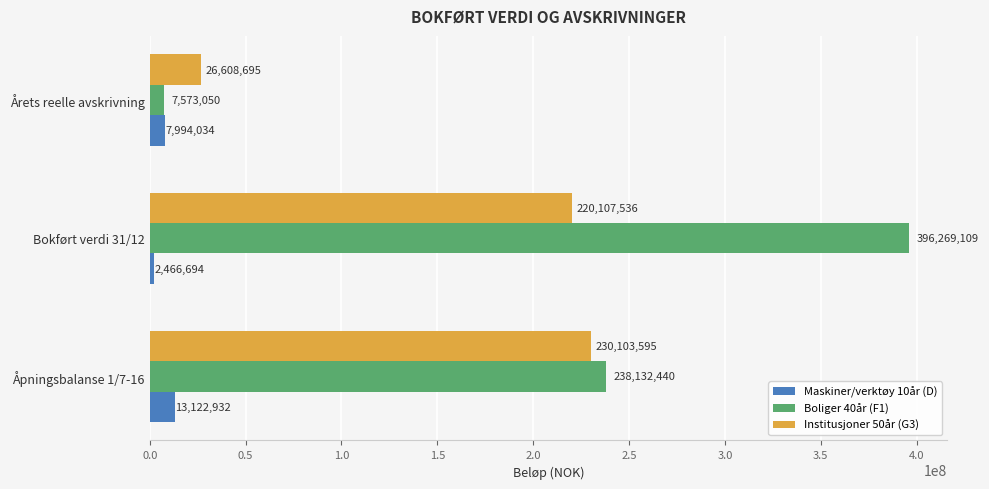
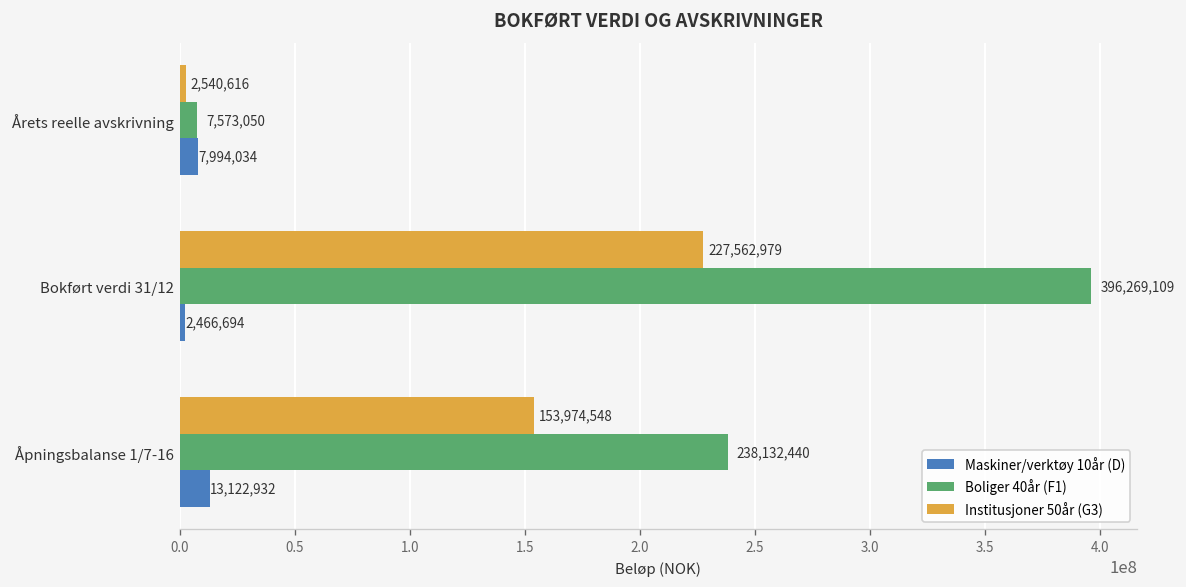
  {
    "Maskiner/verktøy 10år (D)": {
      "Årets reelle avskrivning": "7,994,034",
      "Bokført verdi 31/12": "2,466,694",
      "Åpningsbalanse 1/7-16": "13,122,932"
    },
    "Boliger 40år (F1)": {
      "Årets reelle avskrivning": "7,573,050",
      "Bokført verdi 31/12": "396,269,109",
      "Åpningsbalanse 1/7-16": "238,132,440"
    },
    "Institusjoner 50år (G3)": {
-     "Årets reelle avskrivning": "26,608,695",
-     "Bokført verdi 31/12": "220,107,536",
-     "Åpningsbalanse 1/7-16": "230,103,595"
+     "Årets reelle avskrivning": "2,540,616",
+     "Bokført verdi 31/12": "227,562,979",
+     "Åpningsbalanse 1/7-16": "153,974,548"
    }
  }
